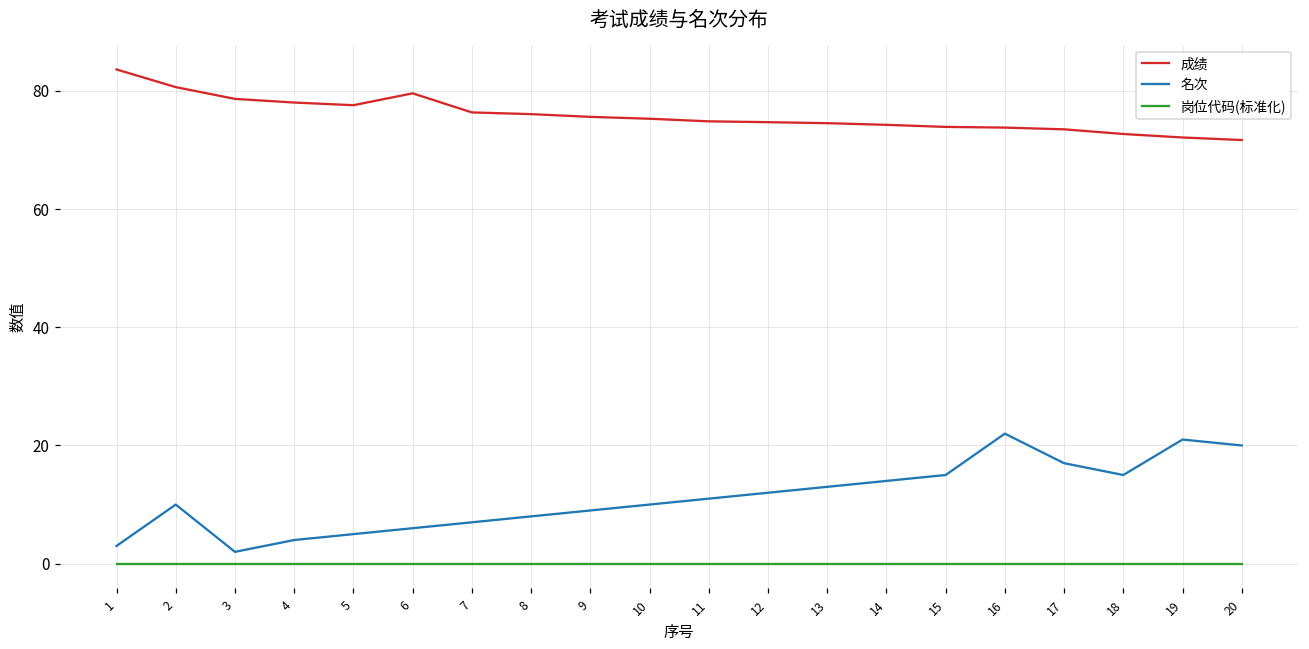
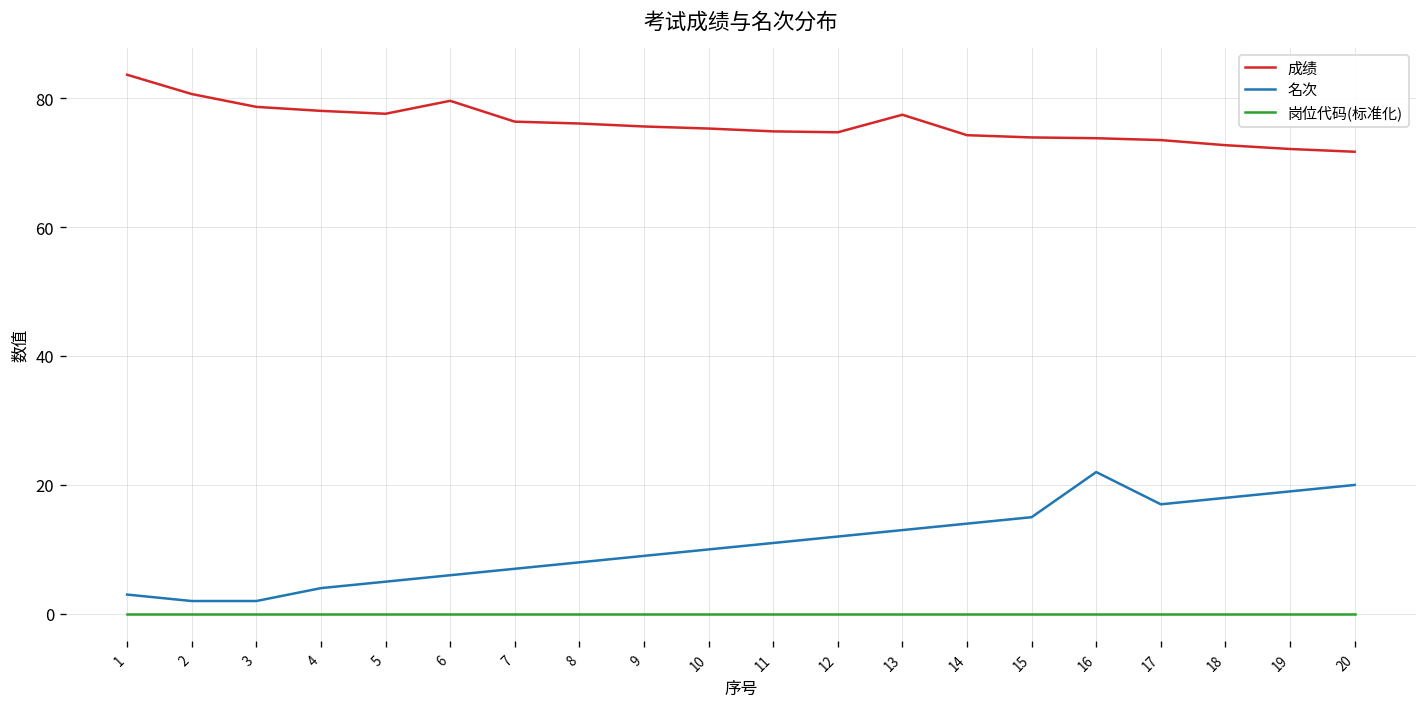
  {
    "成绩": {
      "1": 84,
      "2": 81,
      "3": 79,
      "4": 78,
      "5": 78,
      "6": 80,
      "7": 76,
      "8": 76,
      "9": 76,
      "10": 75,
      "11": 75,
      "12": 75,
-     "13": 75,
+     "13": 77,
      "14": 74,
      "15": 74,
      "16": 74,
      "17": 73,
      "18": 73,
      "19": 72,
      "20": 72
    },
    "名次": {
      "1": 3,
-     "2": 10,
+     "2": 2,
      "3": 2,
      "4": 4,
      "5": 5,
      "6": 6,
      "7": 7,
      "8": 8,
      "9": 9,
      "10": 10,
      "11": 11,
      "12": 12,
      "13": 13,
      "14": 14,
      "15": 15,
      "16": 22,
      "17": 17,
-     "18": 15,
-     "19": 21,
+     "18": 18,
+     "19": 19,
      "20": 20
    },
    "岗位代码(标准化)": {
      "1": 0,
      "2": 0,
      "3": 0,
      "4": 0,
      "5": 0,
      "6": 0,
      "7": 0,
      "8": 0,
      "9": 0,
      "10": 0,
      "11": 0,
      "12": 0,
      "13": 0,
      "14": 0,
      "15": 0,
      "16": 0,
      "17": 0,
      "18": 0,
      "19": 0,
      "20": 0
    }
  }
